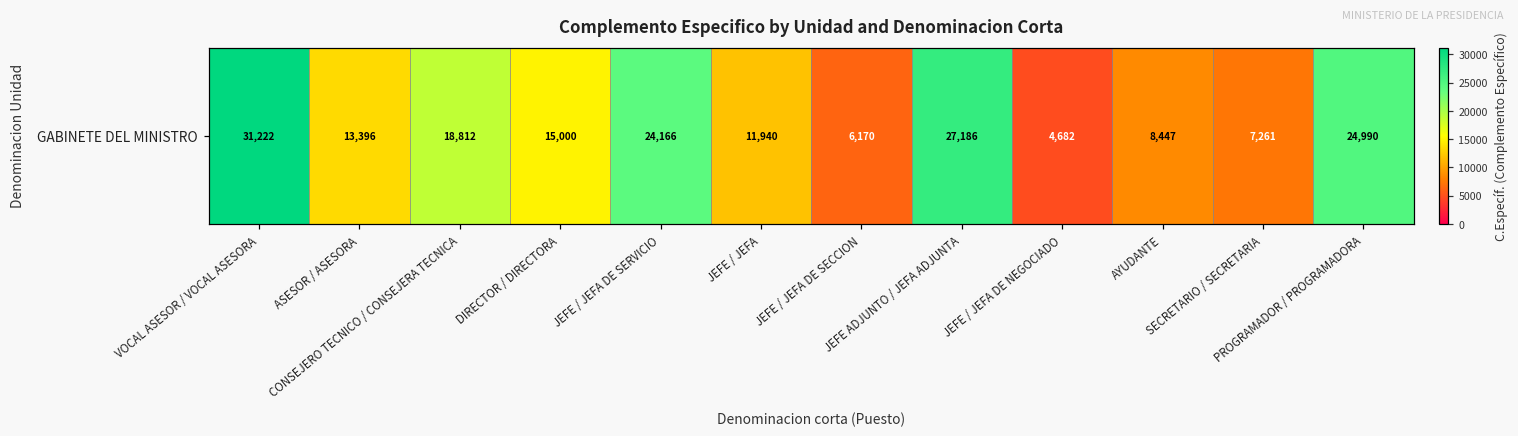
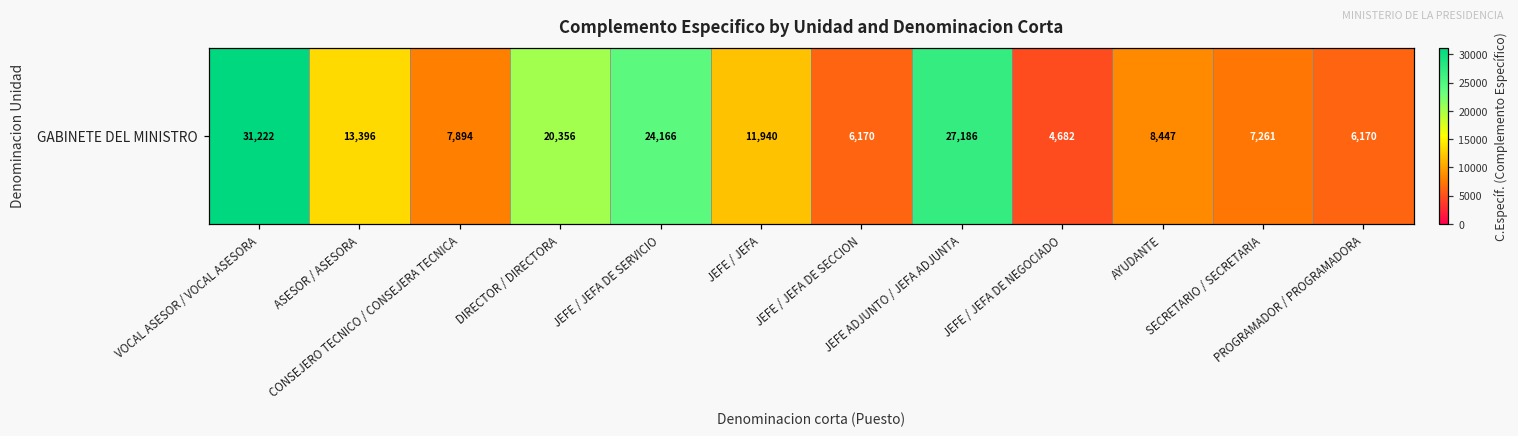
  {
    "GABINETE DEL MINISTRO": {
      "VOCAL ASESOR / VOCAL ASESORA": "31,222",
      "ASESOR / ASESORA": "13,396",
-     "CONSEJERO TECNICO / CONSEJERA TECNICA": "18,812",
-     "DIRECTOR / DIRECTORA": "15,000",
+     "CONSEJERO TECNICO / CONSEJERA TECNICA": "7,894",
+     "DIRECTOR / DIRECTORA": "20,356",
      "JEFE / JEFA DE SERVICIO": "24,166",
      "JEFE / JEFA": "11,940",
      "JEFE / JEFA DE SECCION": "6,170",
      "JEFE ADJUNTO / JEFA ADJUNTA": "27,186",
      "JEFE / JEFA DE NEGOCIADO": "4,682",
      "AYUDANTE": "8,447",
      "SECRETARIO / SECRETARIA": "7,261",
-     "PROGRAMADOR / PROGRAMADORA": "24,990"
+     "PROGRAMADOR / PROGRAMADORA": "6,170"
    }
  }
